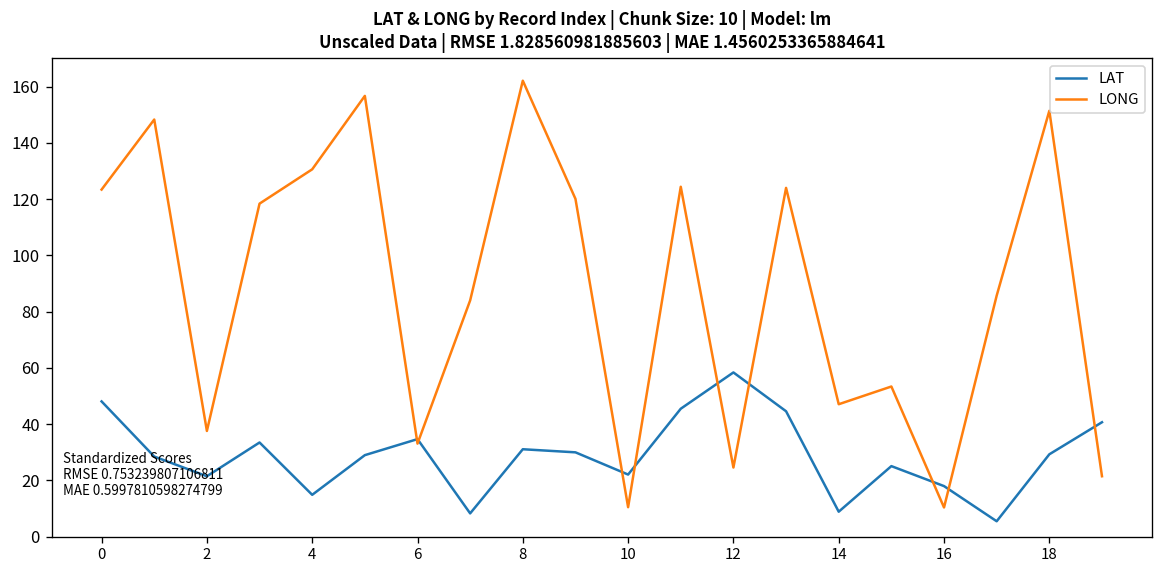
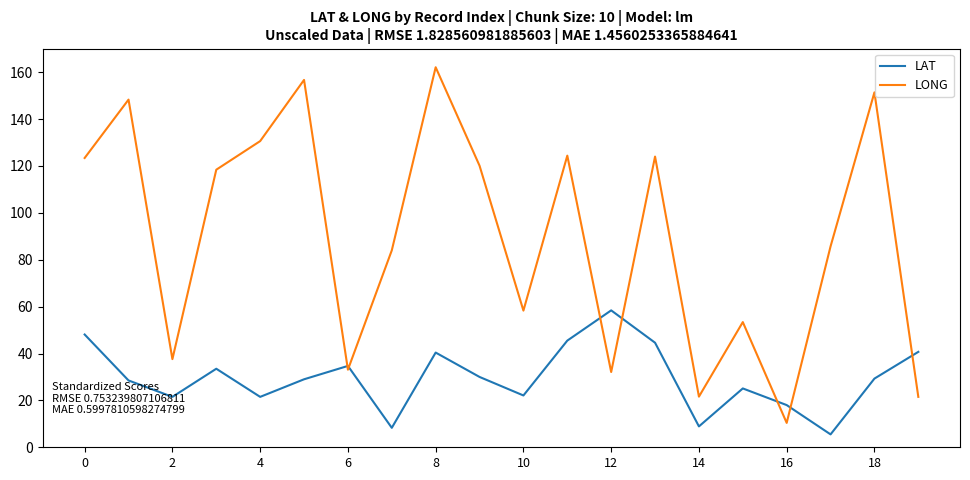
  {
    "LAT": {
      "0": 48,
-     "4": 15,
+     "4": 22,
      "6": 35,
-     "8": 31,
+     "8": 40,
      "10": 22,
      "12": 58,
      "14": 9,
      "16": 18,
      "18": 29
    },
    "LONG": {
      "0": 123,
      "2": 38,
      "4": 131,
      "6": 33,
      "8": 162,
-     "10": 11,
-     "12": 25,
-     "14": 47,
+     "10": 58,
+     "12": 32,
+     "14": 22,
      "16": 10,
      "18": 151
    }
  }
